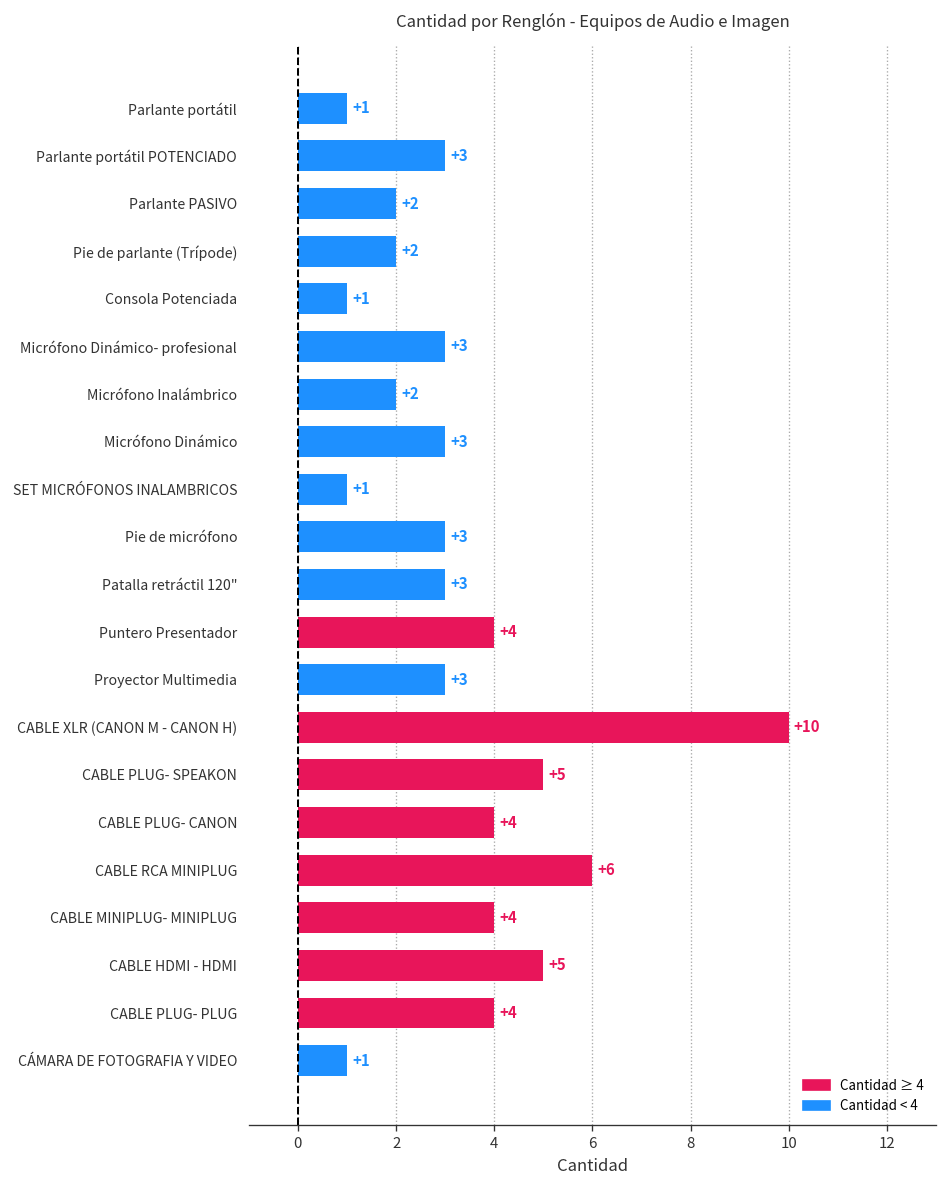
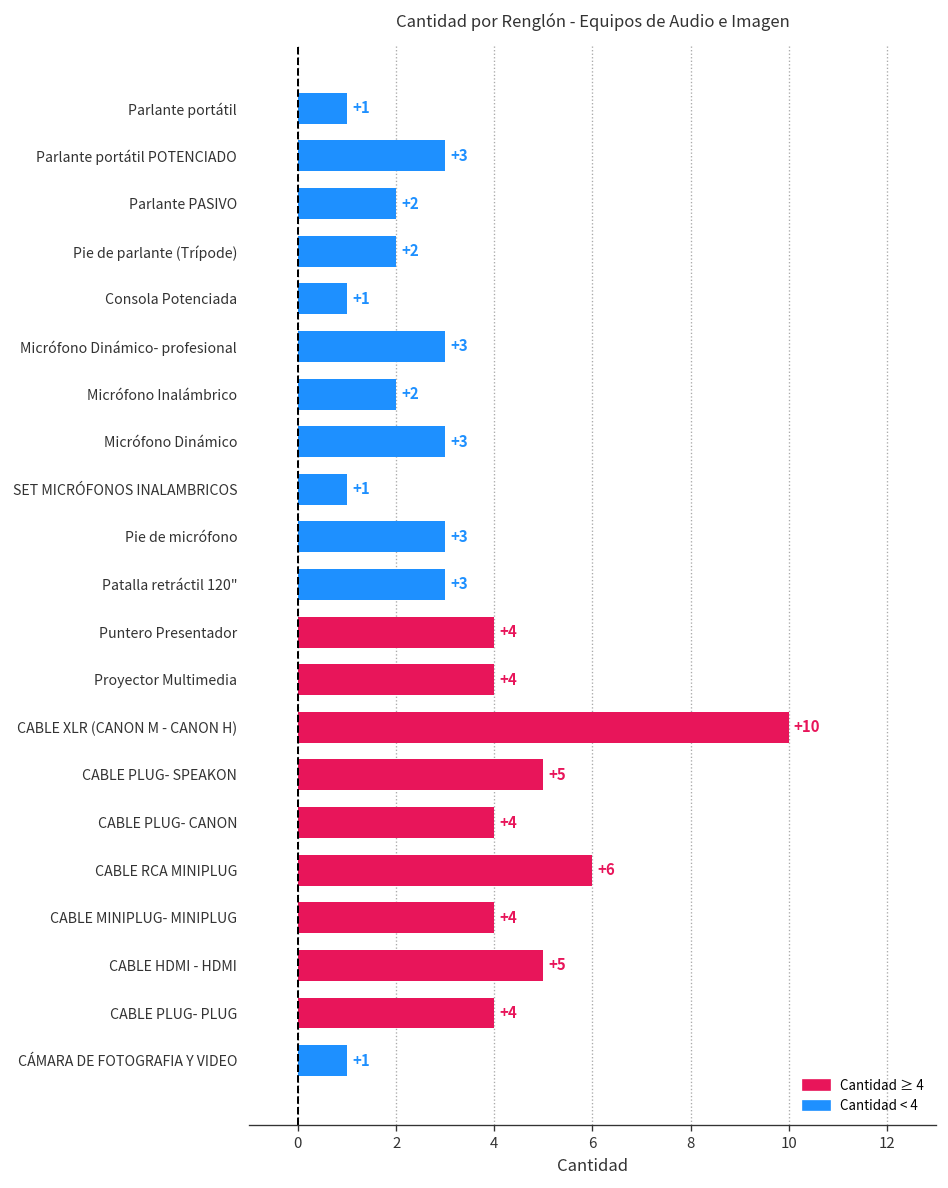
  {
    "Parlante portátil": "+1",
    "Parlante portátil POTENCIADO": "+3",
    "Parlante PASIVO": "+2",
    "Pie de parlante (Trípode)": "+2",
    "Consola Potenciada": "+1",
    "Micrófono Dinámico- profesional": "+3",
    "Micrófono Inalámbrico": "+2",
    "Micrófono Dinámico": "+3",
    "SET MICRÓFONOS INALAMBRICOS": "+1",
    "Pie de micrófono": "+3",
    "Patalla retráctil 120\"": "+3",
    "Puntero Presentador": "+4",
-   "Proyector Multimedia": "+3",
+   "Proyector Multimedia": "+4",
    "CABLE XLR (CANON M - CANON H)": "+10",
    "CABLE PLUG- SPEAKON": "+5",
    "CABLE PLUG- CANON": "+4",
    "CABLE RCA MINIPLUG": "+6",
    "CABLE MINIPLUG- MINIPLUG": "+4",
    "CABLE HDMI - HDMI": "+5",
    "CABLE PLUG- PLUG": "+4",
    "CÁMARA DE FOTOGRAFIA Y VIDEO": "+1"
  }
